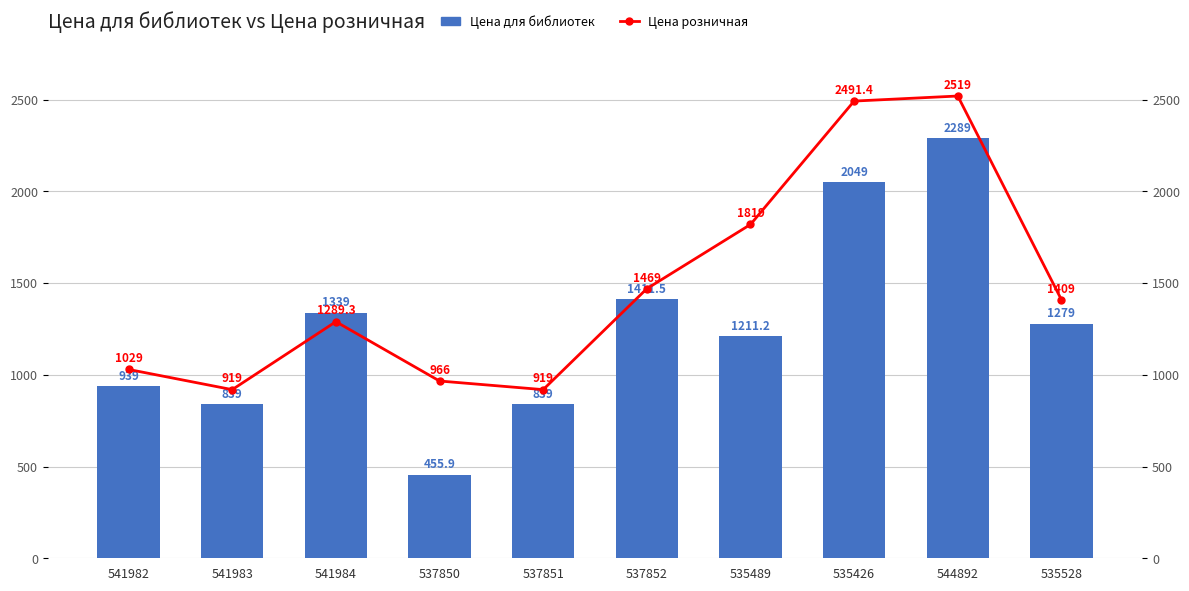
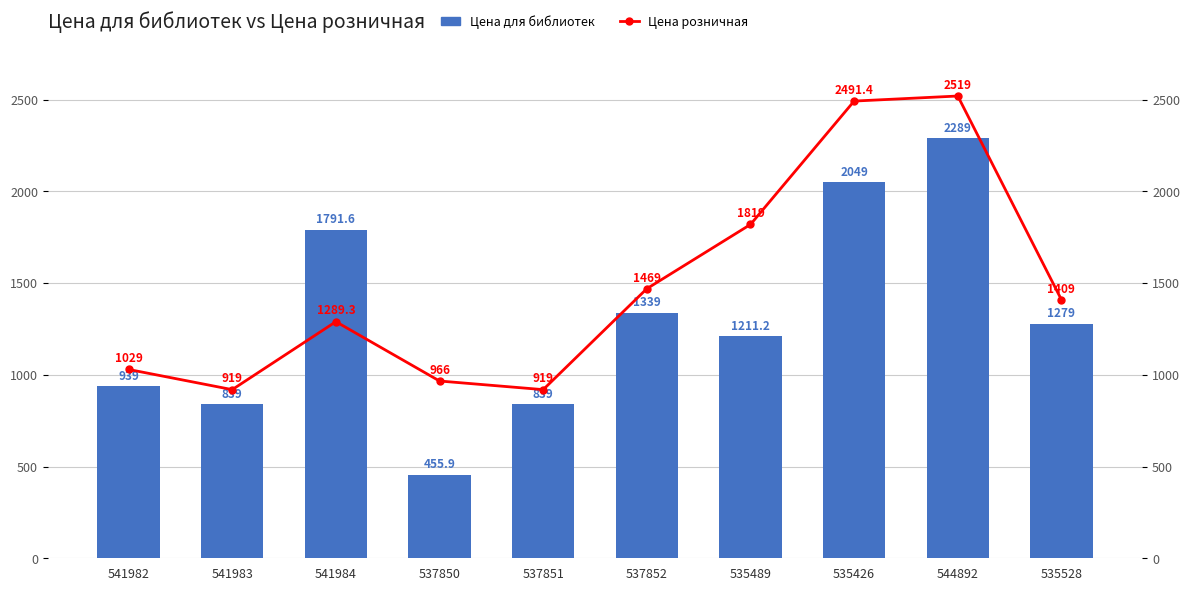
  {
    "Цена для библиотек": {
-     "541984": 1339,
+     "541984": 1791.6,
      "537850": 455.9,
-     "537852": 1411.5,
+     "537852": 1339,
      "535489": 1211.2,
      "535426": 2049,
      "544892": 2289,
      "535528": 1279
    },
    "Цена розничная": {
      "541982": 1029,
      "541983": 919,
      "537850": 966,
      "537851": 919,
      "537852": 1469,
      "535489": 1819,
      "535426": 2491.4,
      "544892": 2519,
      "535528": 1409
    }
  }
